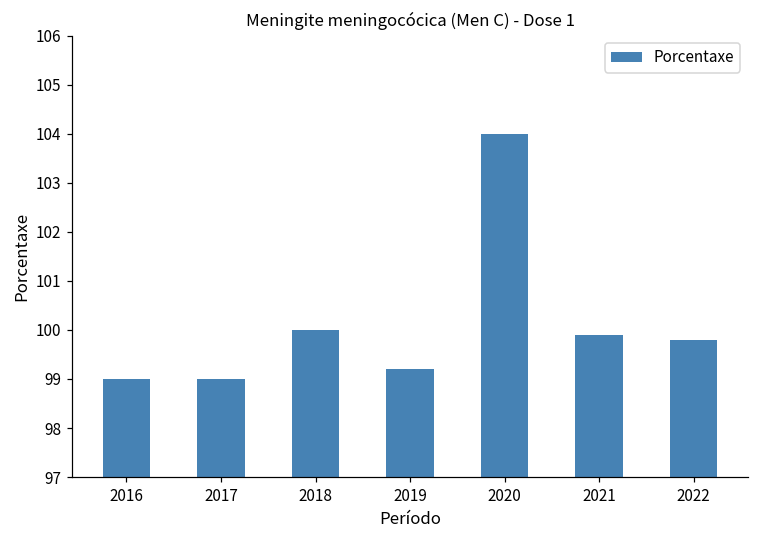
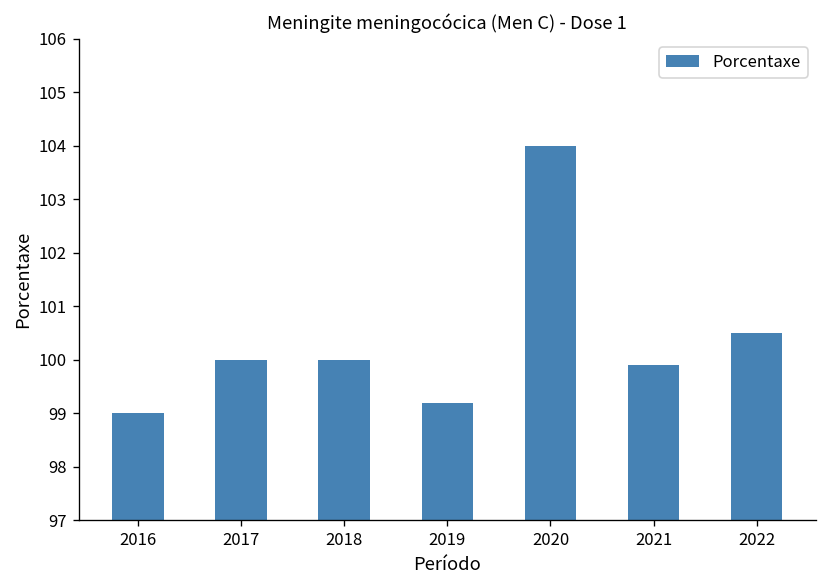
  {
    "2016": 99.0,
-   "2017": 99,
+   "2017": 100,
    "2018": 100.0,
    "2019": 99.2,
    "2020": 104.0,
    "2021": 99.9,
-   "2022": 99.8
+   "2022": 100.5
  }
